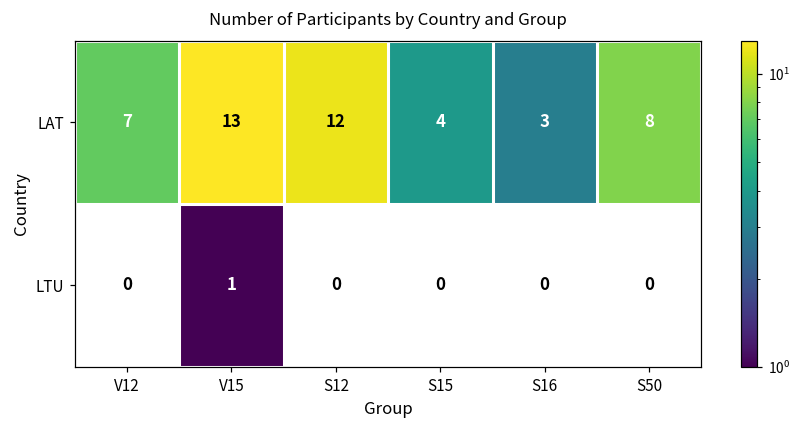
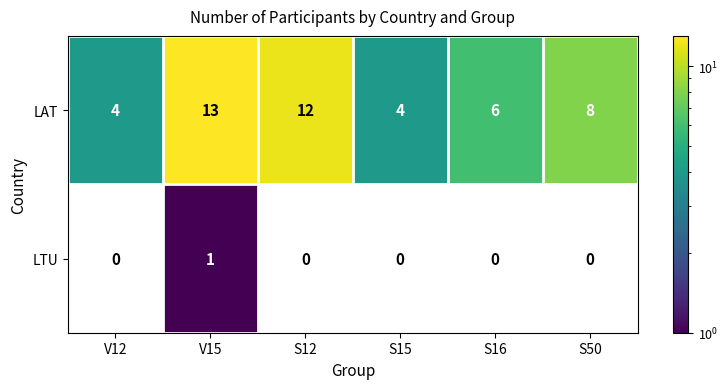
  {
    "LAT": {
-     "V12": 7,
+     "V12": 4,
      "V15": 13,
      "S12": 12,
      "S15": 4,
-     "S16": 3,
+     "S16": 6,
      "S50": 8
    },
    "LTU": {
      "V15": 1
    }
  }
